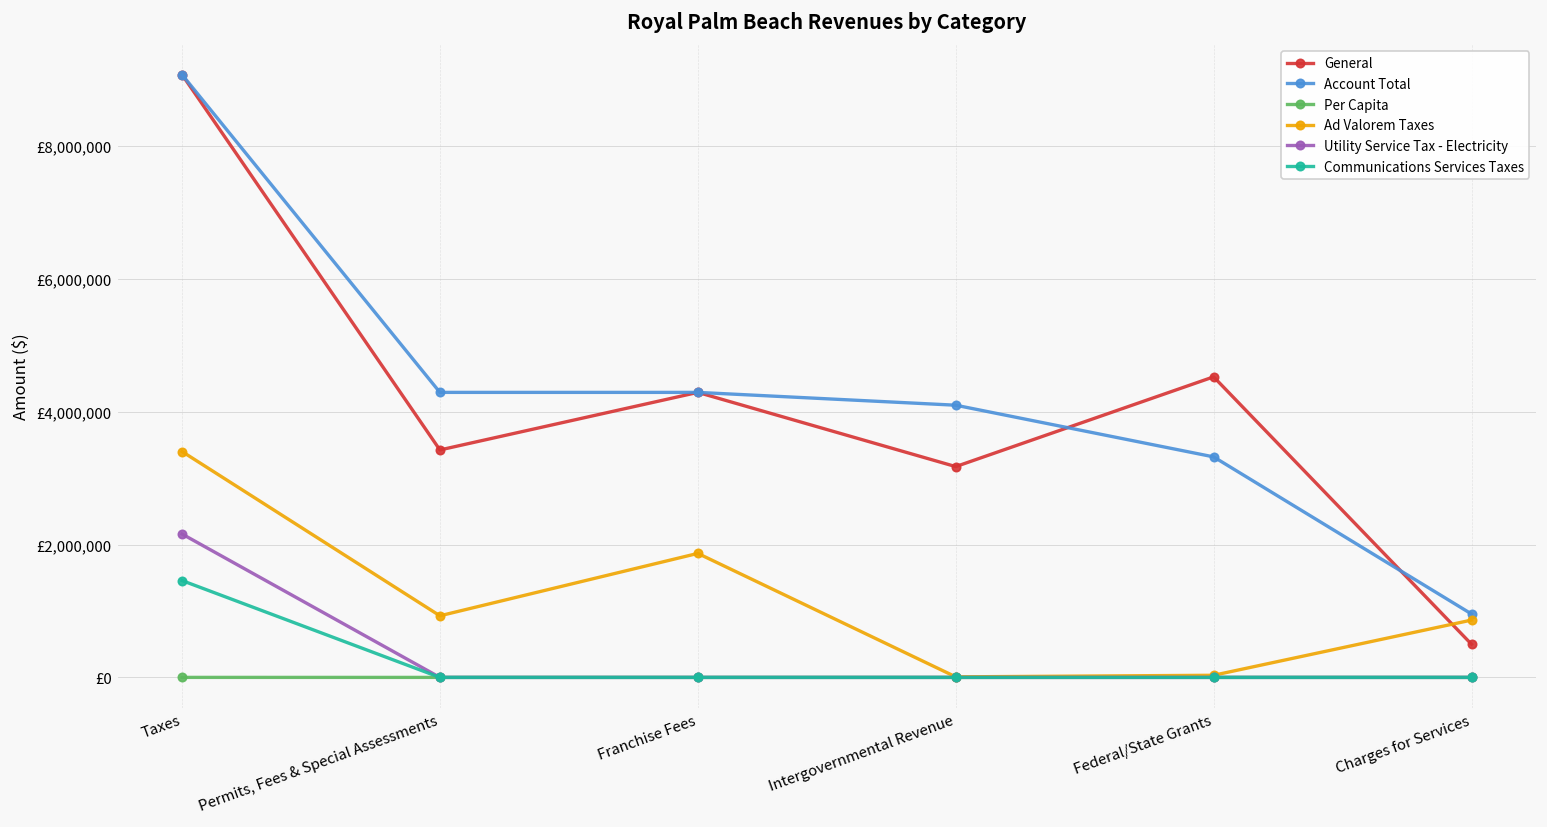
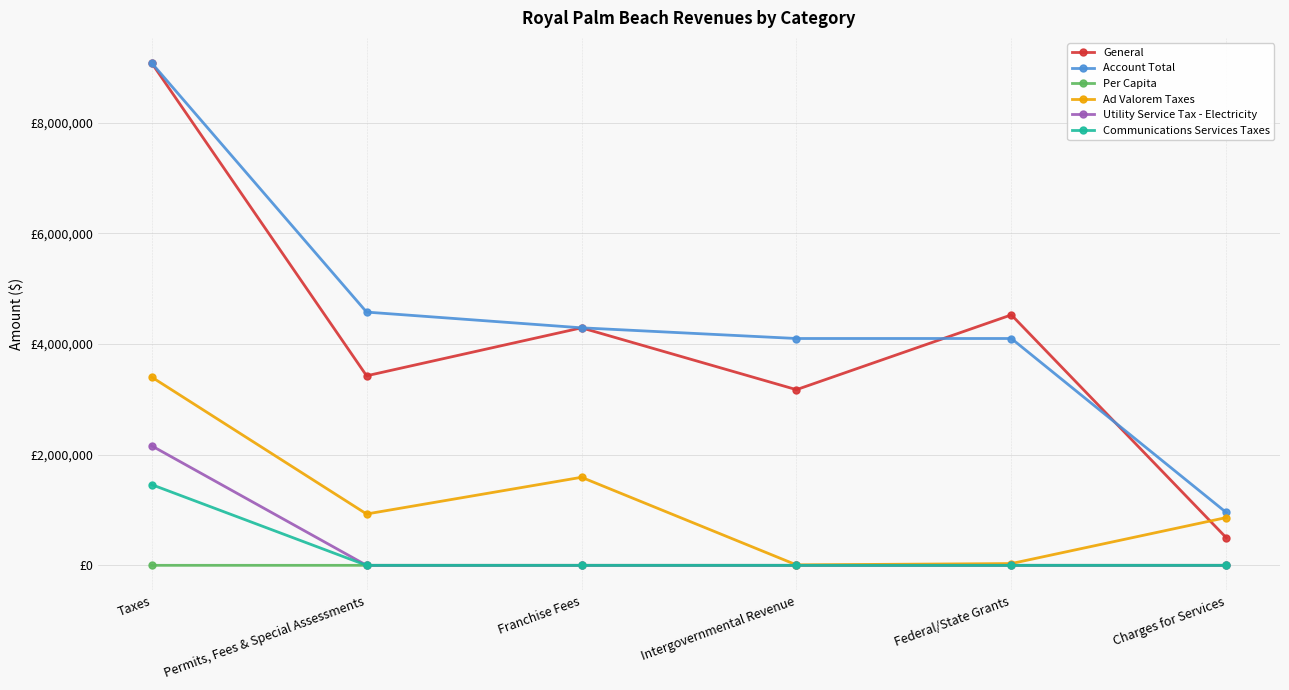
  {
    "General": {
      "Permits, Fees & Special Assessments": "£3,400,000",
      "Intergovernmental Revenue": "£3,200,000",
      "Federal/State Grants": "£4,500,000",
      "Charges for Services": "£500,000"
    },
    "Account Total": {
-     "Permits, Fees & Special Assessments": "£4,300,000",
+     "Permits, Fees & Special Assessments": "£4,600,000",
      "Intergovernmental Revenue": "£4,100,000",
-     "Federal/State Grants": "£3,300,000",
+     "Federal/State Grants": "£4,100,000",
      "Charges for Services": "£1,000,000"
    },
    "Per Capita": {
      "Taxes": "£0"
    },
    "Ad Valorem Taxes": {
      "Taxes": "£3,400,000",
      "Permits, Fees & Special Assessments": "£900,000",
-     "Franchise Fees": "£1,900,000",
+     "Franchise Fees": "£1,600,000",
      "Charges for Services": "£900,000"
    },
    "Utility Service Tax - Electricity": {
      "Taxes": "£2,200,000"
    },
    "Communications Services Taxes": {
      "Taxes": "£1,500,000"
    }
  }
